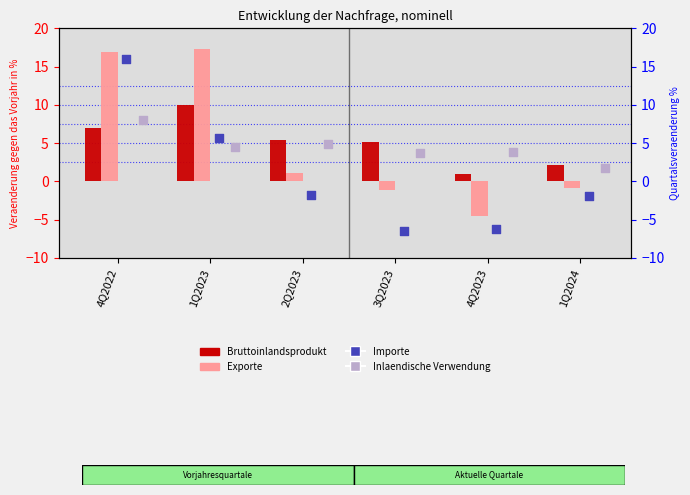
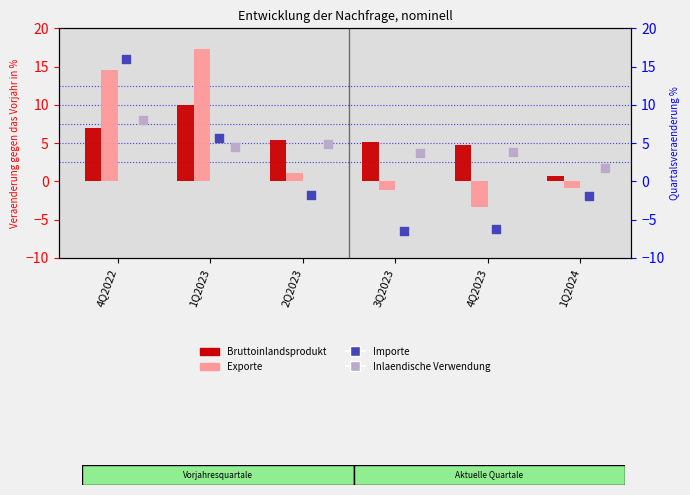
  {
    "Bruttoinlandsprodukt": {
      "4Q2022": 7,
      "1Q2023": 10,
      "2Q2023": 5,
      "3Q2023": 5,
-     "4Q2023": 1,
-     "1Q2024": 2
+     "4Q2023": 5,
+     "1Q2024": 1
    },
    "Exporte": {
-     "4Q2022": 17,
+     "4Q2022": 15,
      "1Q2023": 17,
      "2Q2023": 1,
      "3Q2023": -1,
-     "4Q2023": -5,
+     "4Q2023": -3,
      "1Q2024": -1
    }
  }
